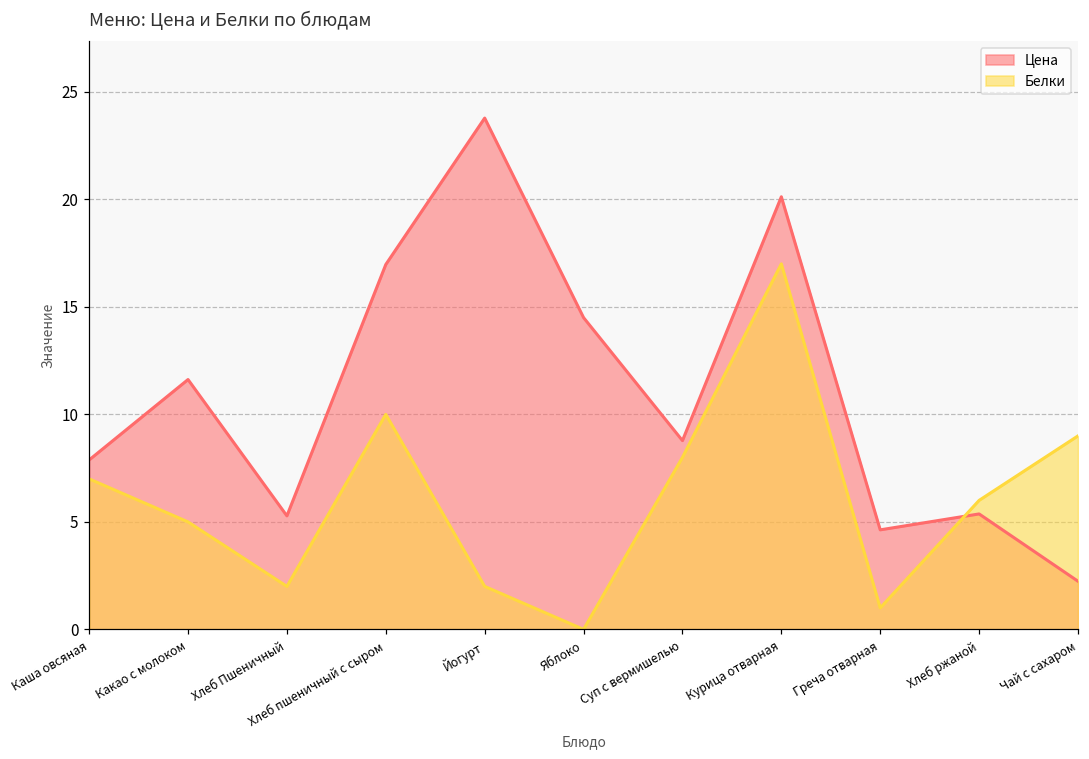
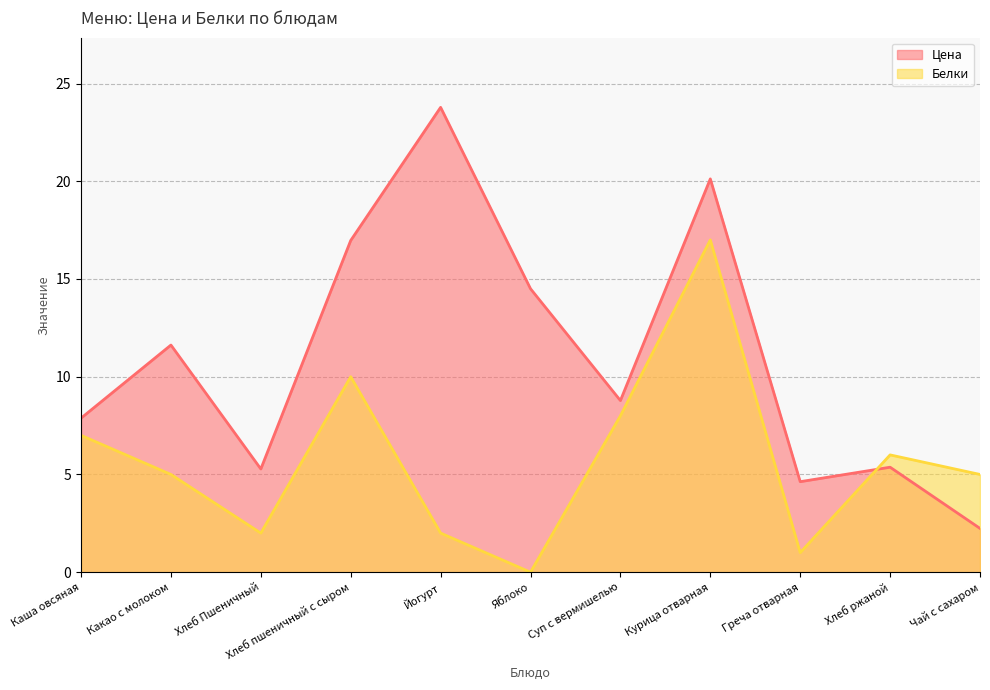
  {
    "Цена": {
      "Каша овсяная": 8,
      "Какао с молоком": 11.6,
      "Хлеб Пшеничный": 5.3,
      "Хлеб пшеничный с сыром": 17,
      "Йогурт": 23.8,
      "Яблоко": 14.5,
      "Суп с вермишелью": 8.8,
      "Курица отварная": 20,
      "Греча отварная": 4.6,
      "Хлеб ржаной": 5.4,
      "Чай с сахаром": 2.2
    },
    "Белки": {
      "Каша овсяная": 7,
      "Какао с молоком": 5,
      "Хлеб Пшеничный": 2,
      "Хлеб пшеничный с сыром": 10,
      "Йогурт": 2,
      "Яблоко": 0,
      "Суп с вермишелью": 8,
      "Курица отварная": 17,
      "Греча отварная": 1,
      "Хлеб ржаной": 6,
-     "Чай с сахаром": 9
+     "Чай с сахаром": 5
    }
  }
